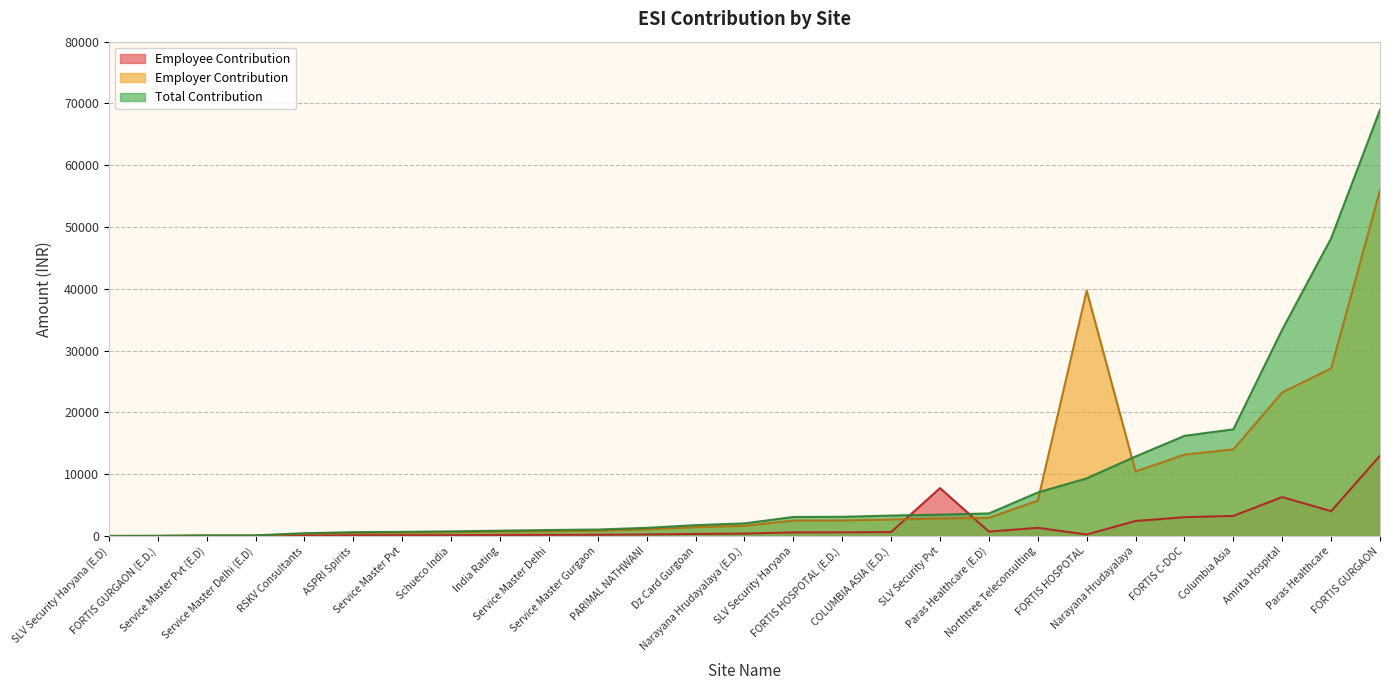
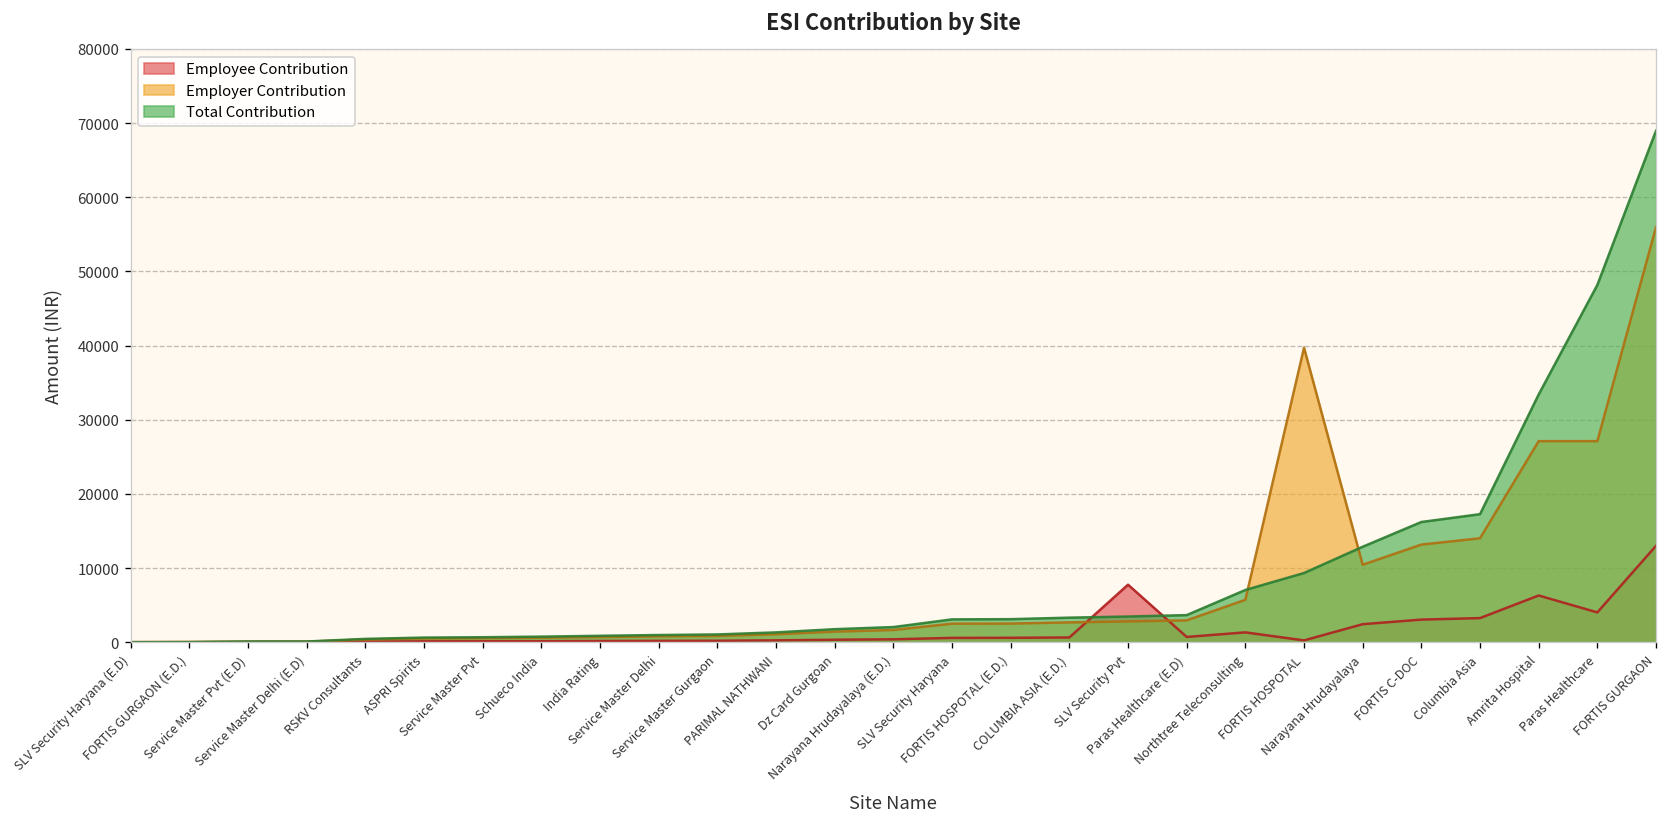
  {
    "Employee Contribution": {
      "Service Master Pvt": 0,
      "Schueco India": 0,
      "India Rating": 0,
      "Service Master Delhi": 0,
      "Service Master Gurgaon": 0,
      "PARIMAL NATHWANI": 0,
      "Dz Card Gurgoan": 0,
      "Narayana Hrudayalaya (E.D.)": 0,
      "SLV Security Haryana": 1000,
      "FORTIS HOSPOTAL (E.D.)": 1000,
      "COLUMBIA ASIA (E.D.)": 1000,
      "SLV Security Pvt": 8000,
      "Paras Healthcare (E.D)": 1000,
      "Northtree Teleconsulting": 1000,
      "FORTIS HOSPOTAL": 0,
      "Narayana Hrudayalaya": 2000,
      "FORTIS C-DOC": 3000,
      "Columbia Asia": 3000,
      "Amrita Hospital": 6000,
      "Paras Healthcare": 4000,
      "FORTIS GURGAON": 13000
    },
    "Employer Contribution": {
      "SLV Security Haryana": 2000,
      "FORTIS HOSPOTAL (E.D.)": 3000,
      "COLUMBIA ASIA (E.D.)": 3000,
      "SLV Security Pvt": 3000,
      "Paras Healthcare (E.D)": 3000,
      "Northtree Teleconsulting": 6000,
      "FORTIS HOSPOTAL": 40000,
      "Narayana Hrudayalaya": 10000,
      "FORTIS C-DOC": 13000,
      "Columbia Asia": 14000,
-     "Amrita Hospital": 23000,
+     "Amrita Hospital": 27000,
      "Paras Healthcare": 27000,
      "FORTIS GURGAON": 56000
    },
    "Total Contribution": {
      "SLV Security Haryana": 3000,
      "FORTIS HOSPOTAL (E.D.)": 3000,
      "COLUMBIA ASIA (E.D.)": 3000,
      "SLV Security Pvt": 3000,
      "Paras Healthcare (E.D)": 4000,
      "Northtree Teleconsulting": 7000,
      "FORTIS HOSPOTAL": 9000,
      "Narayana Hrudayalaya": 13000,
      "FORTIS C-DOC": 16000,
      "Columbia Asia": 17000,
      "Amrita Hospital": 33000,
      "Paras Healthcare": 48000,
      "FORTIS GURGAON": 69000
    }
  }
